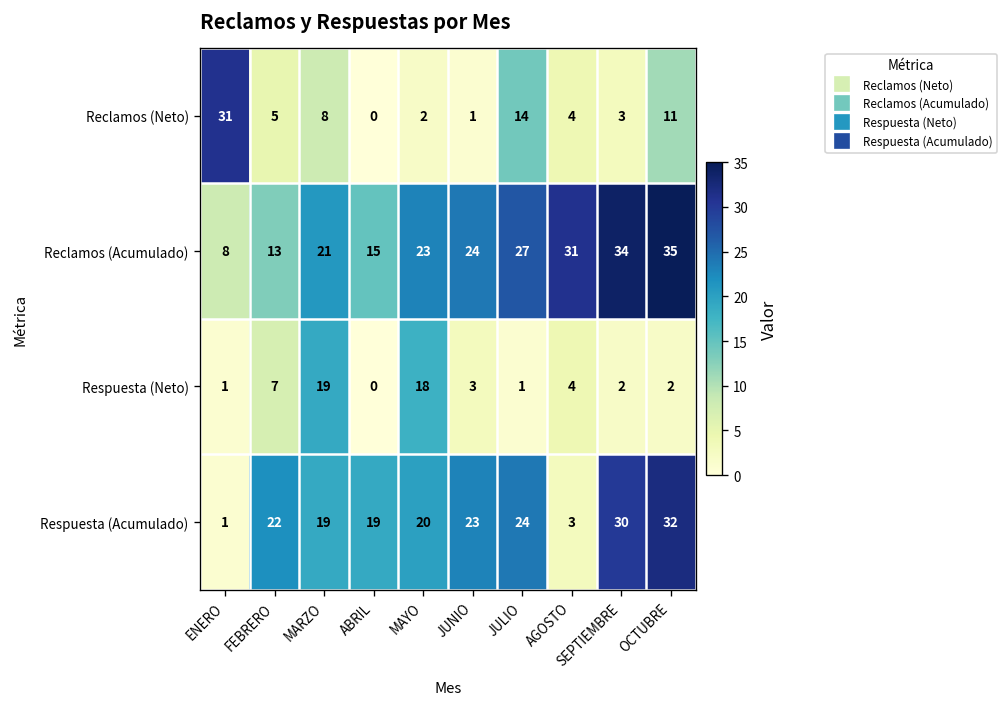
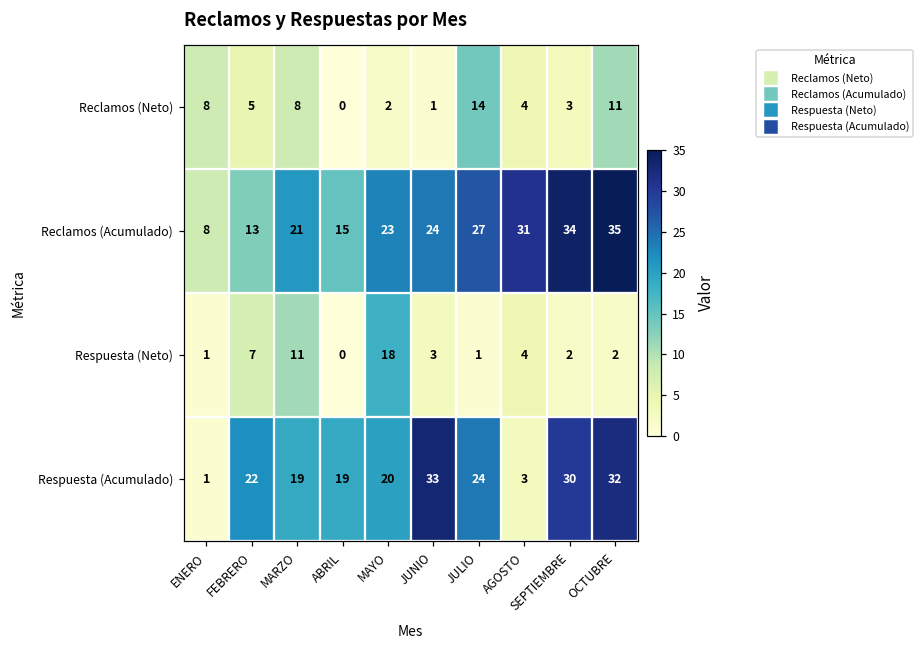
  {
    "Reclamos (Neto)": {
-     "ENERO": 31,
+     "ENERO": 8,
      "FEBRERO": 5,
      "MARZO": 8,
      "ABRIL": 0,
      "MAYO": 2,
      "JUNIO": 1,
      "JULIO": 14,
      "AGOSTO": 4,
      "SEPTIEMBRE": 3,
      "OCTUBRE": 11
    },
    "Reclamos (Acumulado)": {
      "ENERO": 8,
      "FEBRERO": 13,
      "MARZO": 21,
      "ABRIL": 15,
      "MAYO": 23,
      "JUNIO": 24,
      "JULIO": 27,
      "AGOSTO": 31,
      "SEPTIEMBRE": 34,
      "OCTUBRE": 35
    },
    "Respuesta (Neto)": {
      "ENERO": 1,
      "FEBRERO": 7,
-     "MARZO": 19,
+     "MARZO": 11,
      "ABRIL": 0,
      "MAYO": 18,
      "JUNIO": 3,
      "JULIO": 1,
      "AGOSTO": 4,
      "SEPTIEMBRE": 2,
      "OCTUBRE": 2
    },
    "Respuesta (Acumulado)": {
      "ENERO": 1,
      "FEBRERO": 22,
      "MARZO": 19,
      "ABRIL": 19,
      "MAYO": 20,
-     "JUNIO": 23,
+     "JUNIO": 33,
      "JULIO": 24,
      "AGOSTO": 3,
      "SEPTIEMBRE": 30,
      "OCTUBRE": 32
    }
  }
